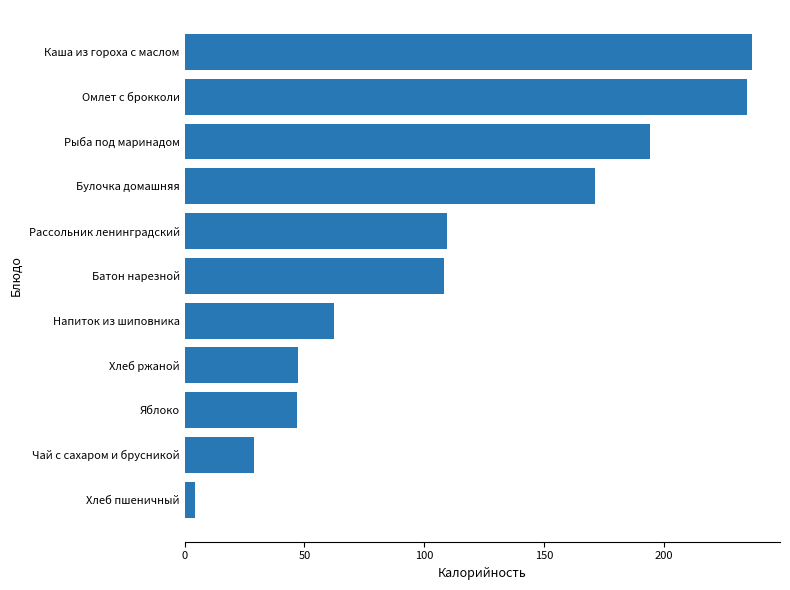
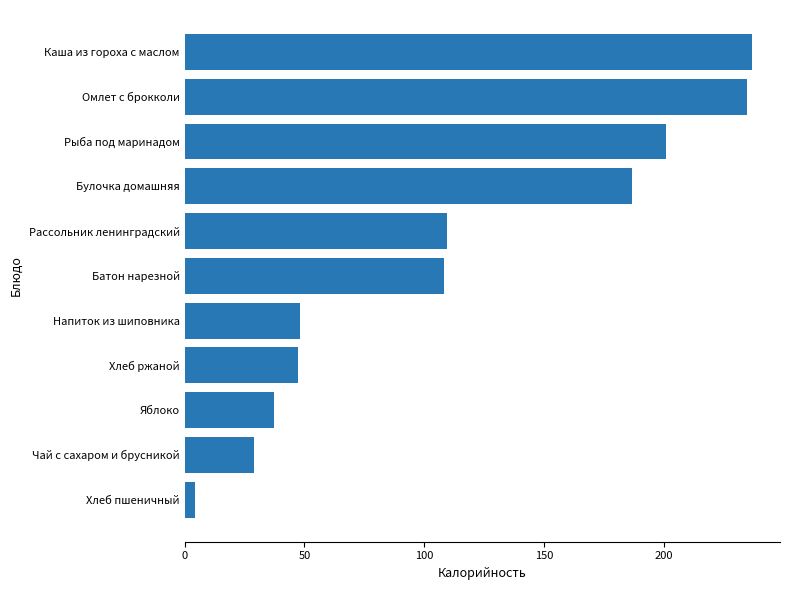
  {
    "Каша из гороха с маслом": 236,
    "Омлет с брокколи": 234,
-   "Рыба под маринадом": 194,
-   "Булочка домашняя": 171,
+   "Рыба под маринадом": 201,
+   "Булочка домашняя": 187,
    "Рассольник ленинградский": 109,
    "Батон нарезной": 108,
-   "Напиток из шиповника": 63,
+   "Напиток из шиповника": 48,
    "Хлеб ржаной": 48,
-   "Яблоко": 47,
+   "Яблоко": 37,
    "Чай с сахаром и брусникой": 29,
    "Хлеб пшеничный": 4
  }
